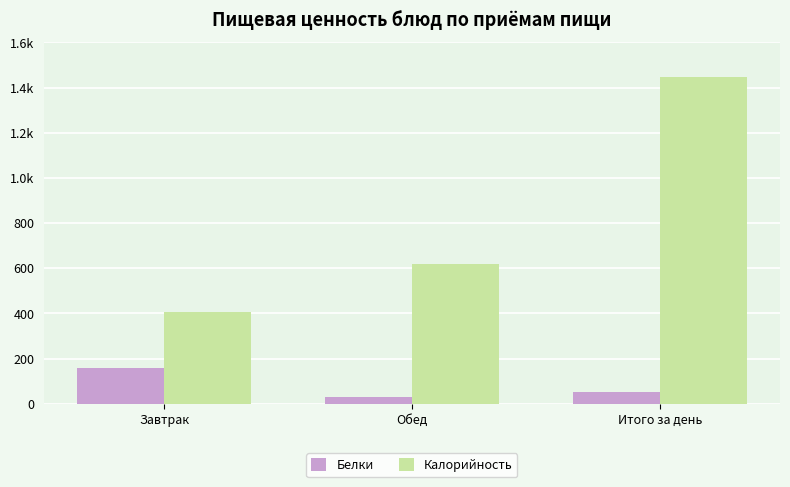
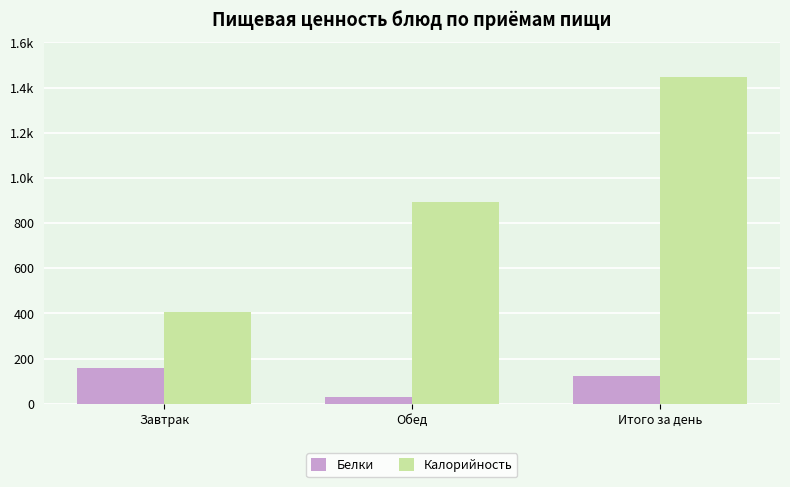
  {
    "Белки": {
      "Завтрак": 160,
      "Обед": 30,
-     "Итого за день": 50
+     "Итого за день": 120
    },
    "Калорийность": {
      "Завтрак": 400,
-     "Обед": 620,
+     "Обед": 890,
      "Итого за день": 1450
    }
  }
